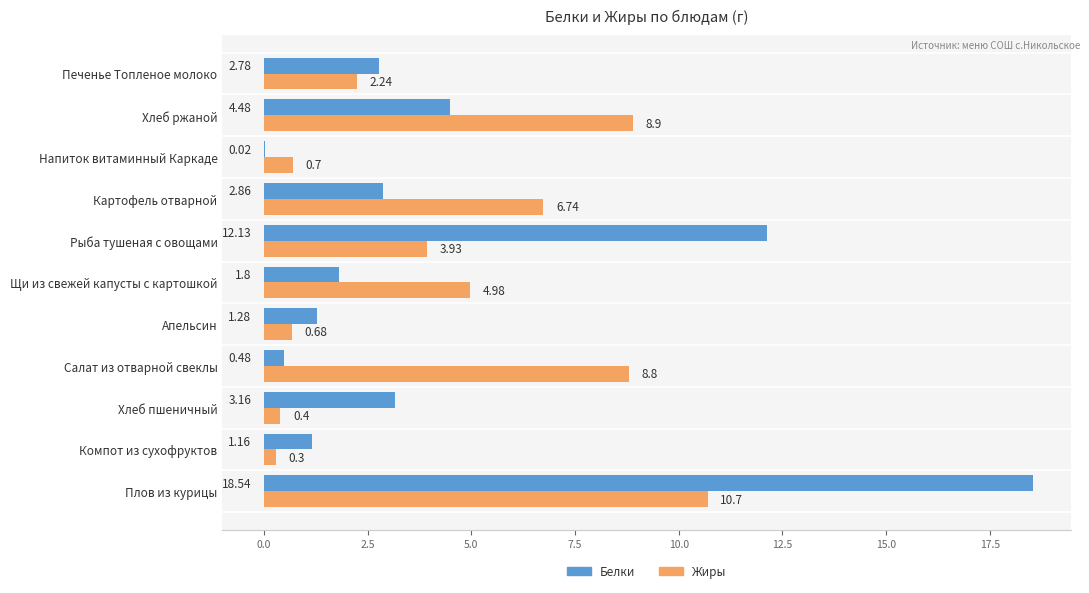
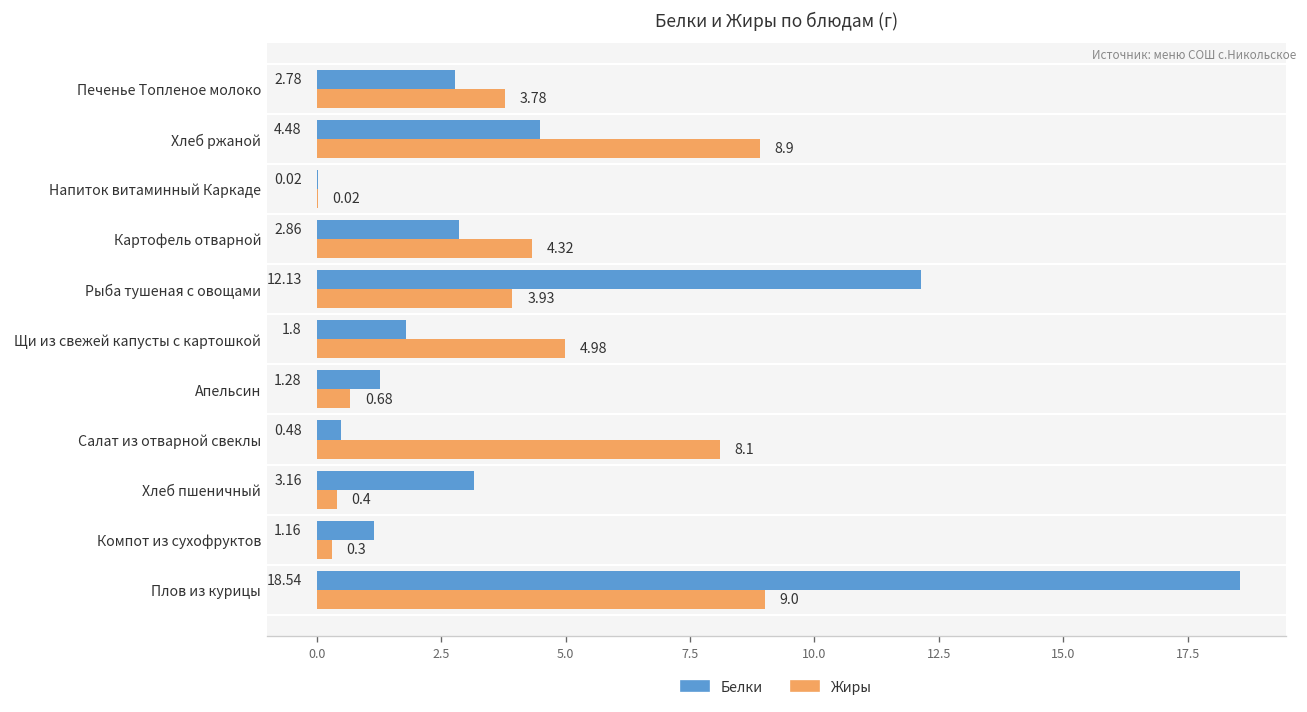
  {
    "Белки": {
      "Напиток витаминный Каркаде": 0.02
    },
    "Жиры": {
-     "Печенье Топленое молоко": 2.24,
+     "Печенье Топленое молоко": 3.78,
      "Хлеб ржаной": 8.9,
-     "Напиток витаминный Каркаде": 0.7,
-     "Картофель отварной": 6.74,
+     "Напиток витаминный Каркаде": 0.02,
+     "Картофель отварной": 4.32,
      "Рыба тушеная с овощами": 3.93,
      "Щи из свежей капусты с картошкой": 4.98,
      "Апельсин": 0.68,
-     "Салат из отварной свеклы": 8.8,
+     "Салат из отварной свеклы": 8.1,
      "Хлеб пшеничный": 0.4,
      "Компот из сухофруктов": 0.3,
-     "Плов из курицы": 10.7
+     "Плов из курицы": 9.0
    }
  }
